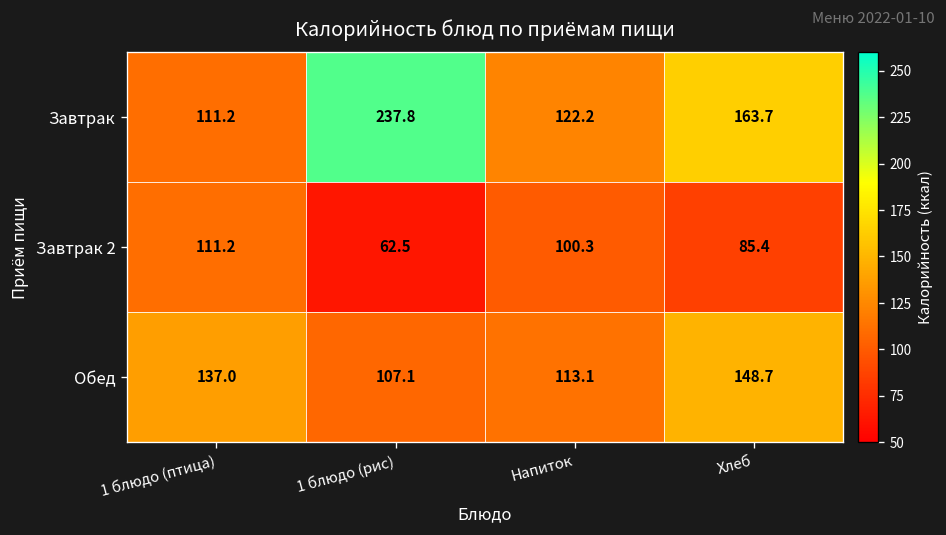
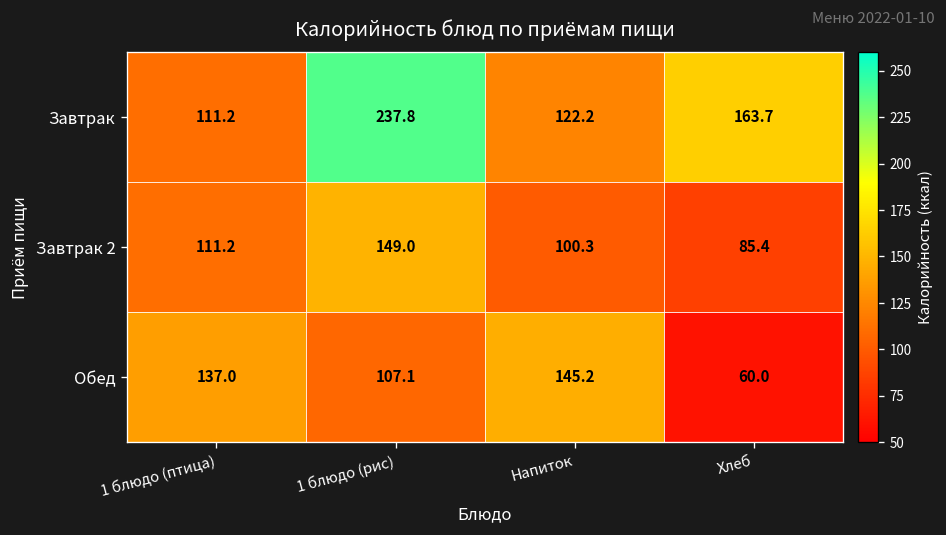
  {
    "Завтрак": {
      "1 блюдо (птица)": 111.2,
      "1 блюдо (рис)": 237.8,
      "Напиток": 122.2,
      "Хлеб": 163.7
    },
    "Завтрак 2": {
      "1 блюдо (птица)": 111.2,
-     "1 блюдо (рис)": 62.5,
+     "1 блюдо (рис)": 149.0,
      "Напиток": 100.3,
      "Хлеб": 85.4
    },
    "Обед": {
      "1 блюдо (птица)": 137.0,
      "1 блюдо (рис)": 107.1,
-     "Напиток": 113.1,
-     "Хлеб": 148.7
+     "Напиток": 145.2,
+     "Хлеб": 60.0
    }
  }
